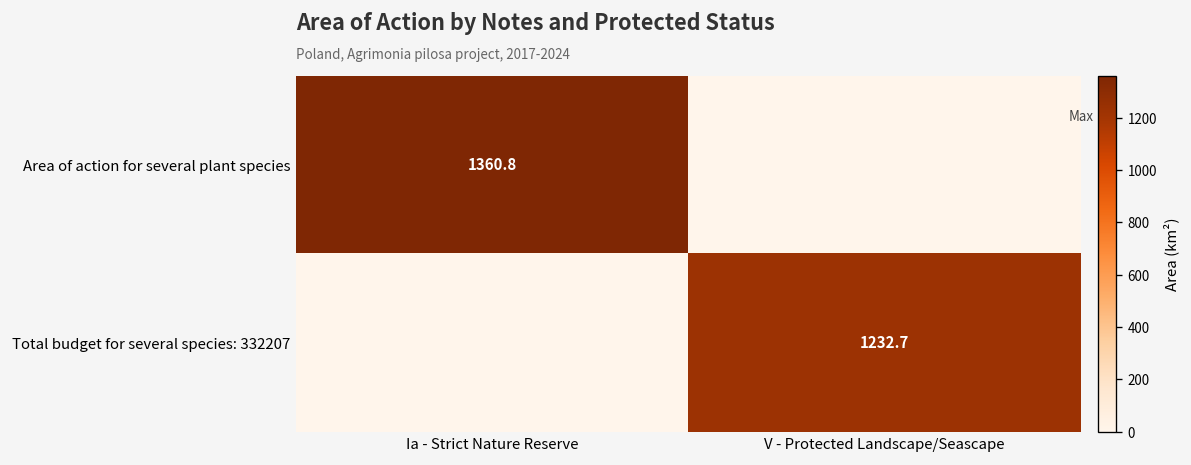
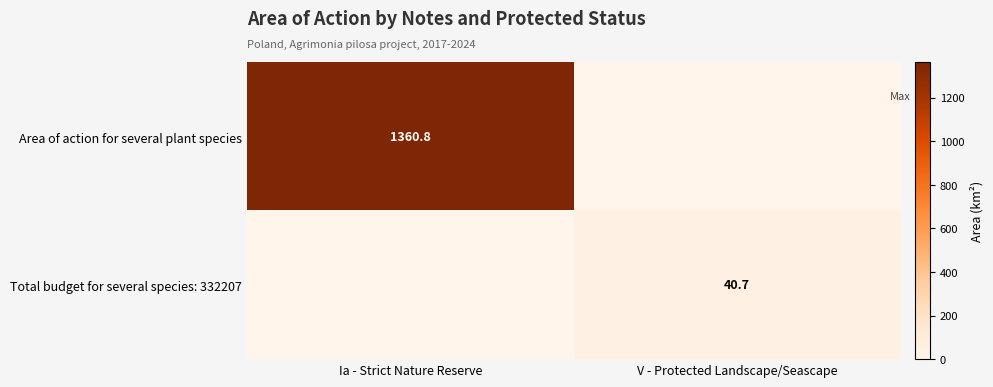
  {
    "Area of action for several plant species": {
      "Ia - Strict Nature Reserve": 1360.8
    },
    "Total budget for several species: 332207": {
-     "V - Protected Landscape/Seascape": 1232.7
+     "V - Protected Landscape/Seascape": 40.7
    }
  }
